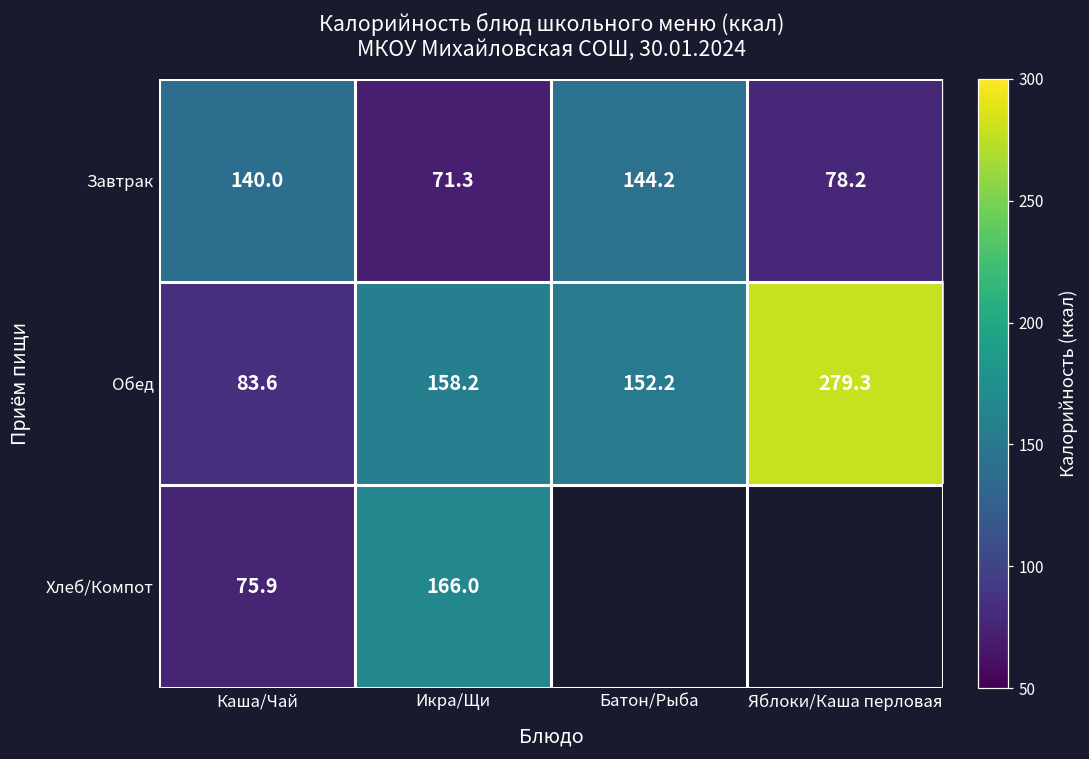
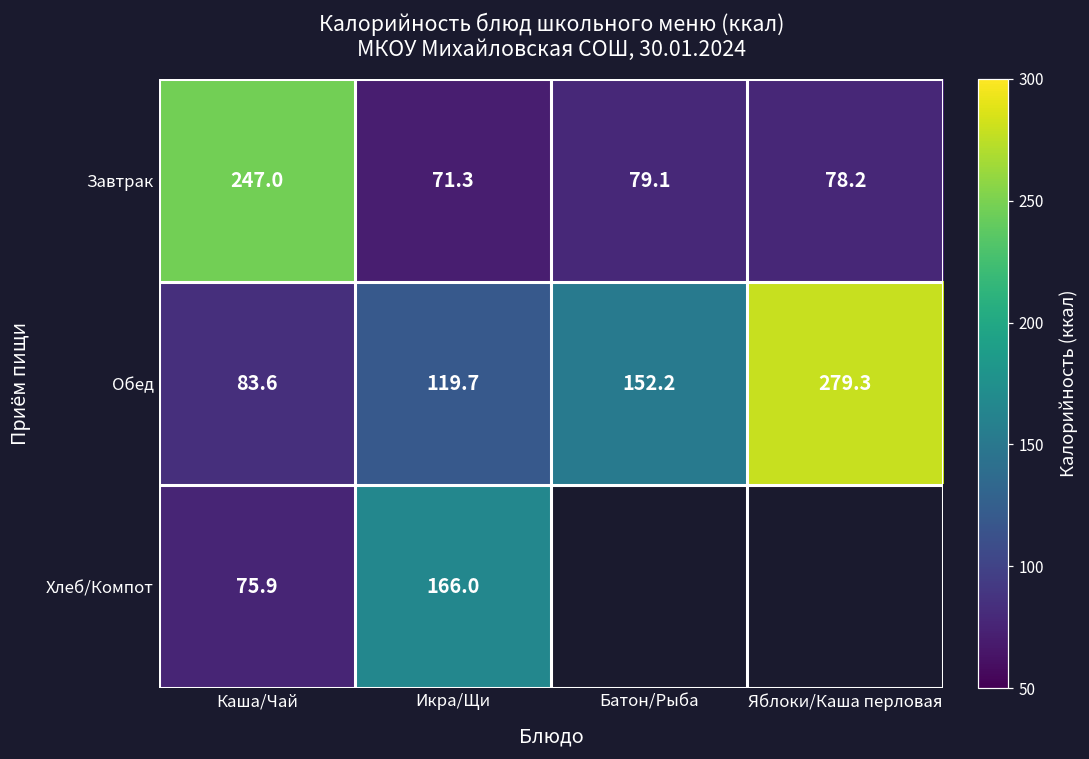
  {
    "Завтрак": {
-     "Каша/Чай": 140.0,
+     "Каша/Чай": 247.0,
      "Икра/Щи": 71.3,
-     "Батон/Рыба": 144.2,
+     "Батон/Рыба": 79.1,
      "Яблоки/Каша перловая": 78.2
    },
    "Обед": {
      "Каша/Чай": 83.6,
-     "Икра/Щи": 158.2,
+     "Икра/Щи": 119.7,
      "Батон/Рыба": 152.2,
      "Яблоки/Каша перловая": 279.3
    },
    "Хлеб/Компот": {
      "Каша/Чай": 75.9,
      "Икра/Щи": 166.0
    }
  }
